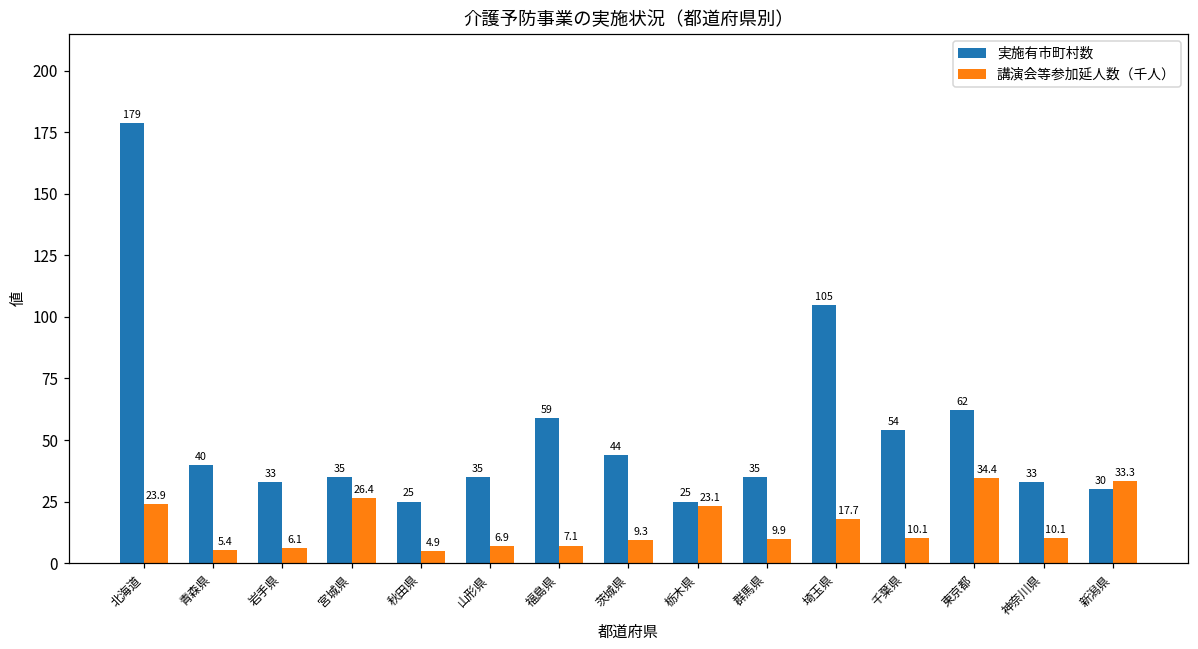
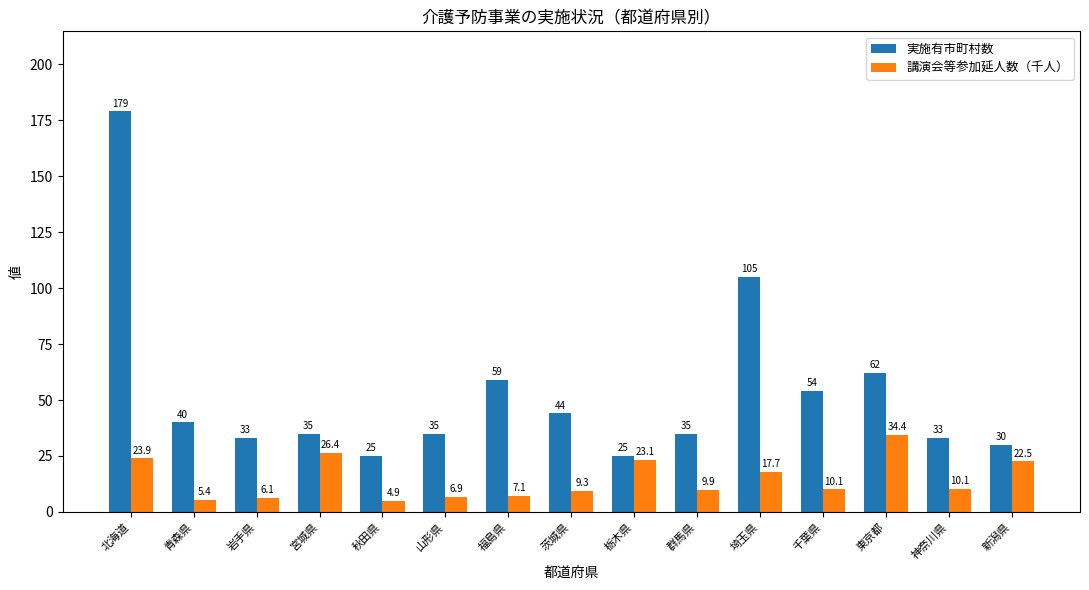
  {
    "実施有市町村数": {
      "北海道": 179,
      "青森県": 40,
      "岩手県": 33,
      "宮城県": 35,
      "秋田県": 25,
      "山形県": 35,
      "福島県": 59,
      "茨城県": 44,
      "栃木県": 25,
      "群馬県": 35,
      "埼玉県": 105,
      "千葉県": 54,
      "東京都": 62,
      "神奈川県": 33,
      "新潟県": 30
    },
    "講演会等参加延人数（千人）": {
      "北海道": 23.9,
      "青森県": 5.4,
      "岩手県": 6.1,
      "宮城県": 26.4,
      "秋田県": 4.9,
      "山形県": 6.9,
      "福島県": 7.1,
      "茨城県": 9.3,
      "栃木県": 23.1,
      "群馬県": 9.9,
      "埼玉県": 17.7,
      "千葉県": 10.1,
      "東京都": 34.4,
      "神奈川県": 10.1,
-     "新潟県": 33.3
+     "新潟県": 22.5
    }
  }
